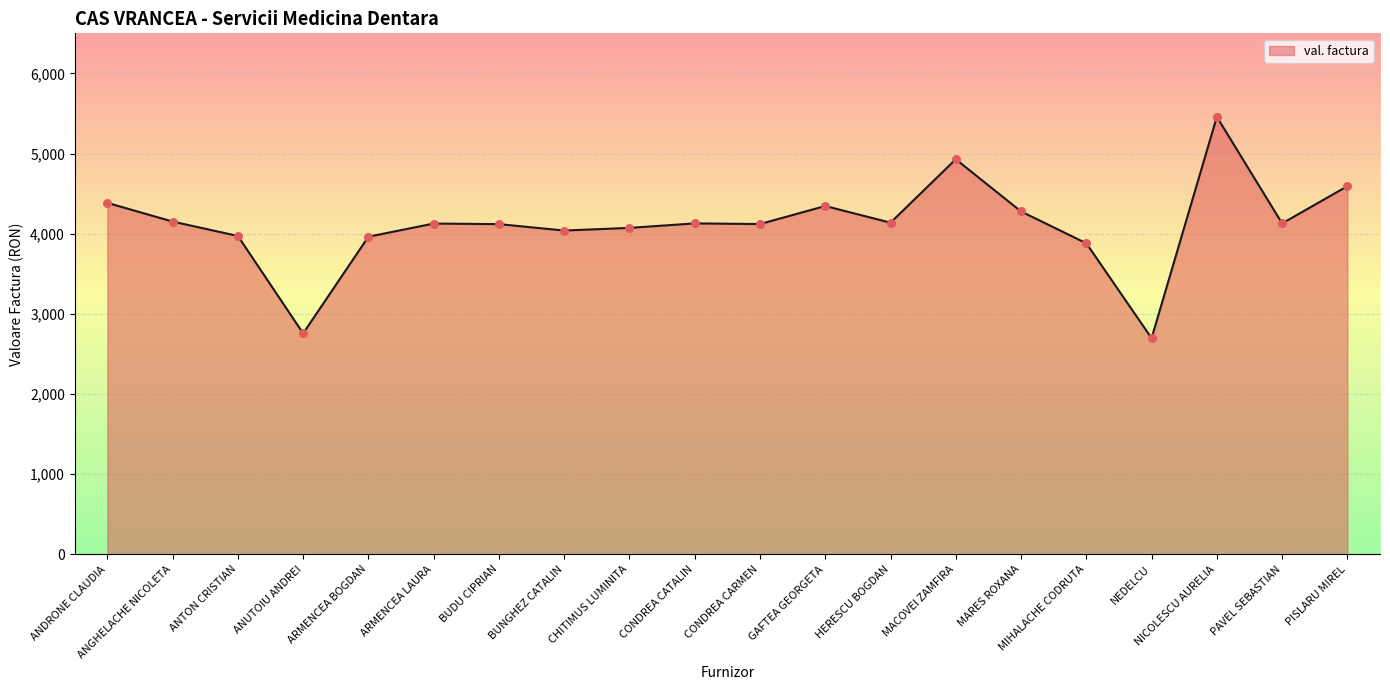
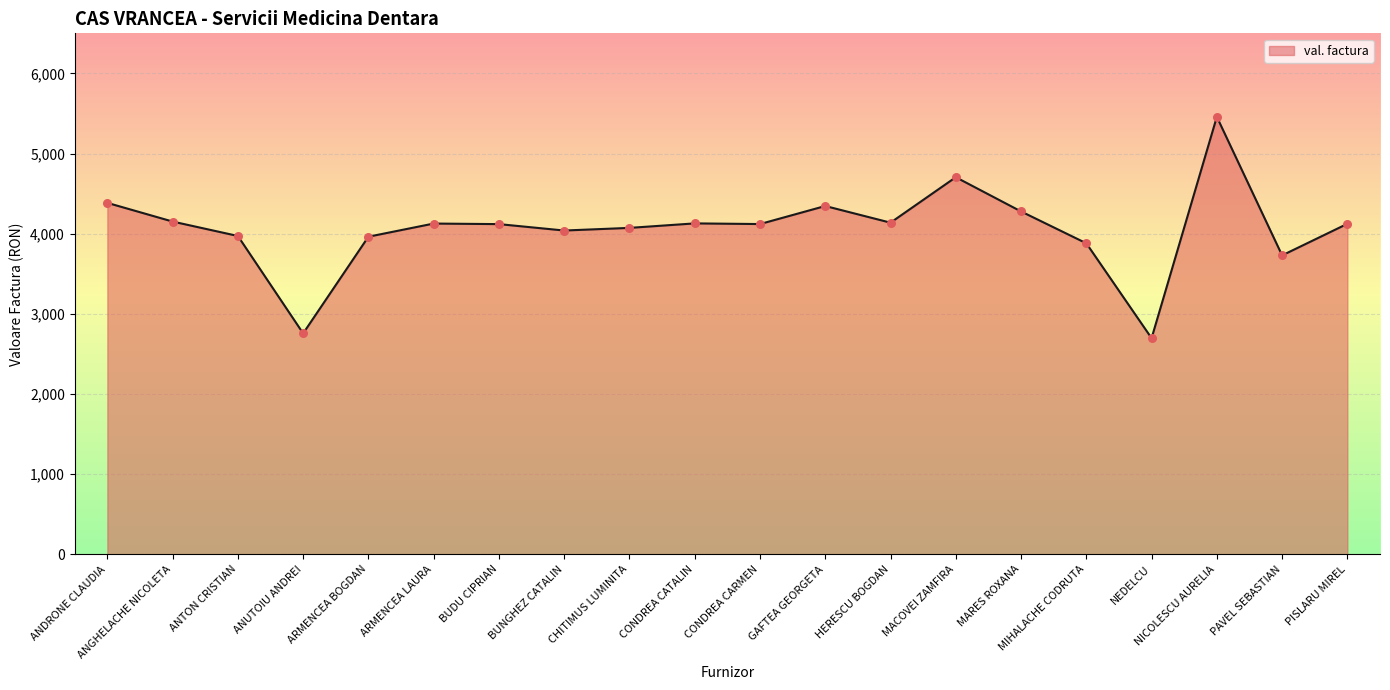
  {
    "ANDRONE CLAUDIA": "4,400",
    "ANGHELACHE NICOLETA": "4,200",
    "ANTON CRISTIAN": "4,000",
    "ANUTOIU ANDREI": "2,800",
    "ARMENCEA BOGDAN": "4,000",
    "ARMENCEA LAURA": "4,100",
    "BUDU CIPRIAN": "4,100",
    "BUNGHEZ CATALIN": "4,000",
    "CHITIMUS LUMINITA": "4,100",
    "CONDREA CATALIN": "4,100",
    "CONDREA CARMEN": "4,100",
    "GAFTEA GEORGETA": "4,300",
    "HERESCU BOGDAN": "4,100",
-   "MACOVEI ZAMFIRA": "4,900",
+   "MACOVEI ZAMFIRA": "4,700",
    "MARES ROXANA": "4,300",
    "MIHALACHE CODRUTA": "3,900",
    "NEDELCU": "2,700",
    "NICOLESCU AURELIA": "5,500",
-   "PAVEL SEBASTIAN": "4,100",
-   "PISLARU MIREL": "4,600"
+   "PAVEL SEBASTIAN": "3,700",
+   "PISLARU MIREL": "4,100"
  }
